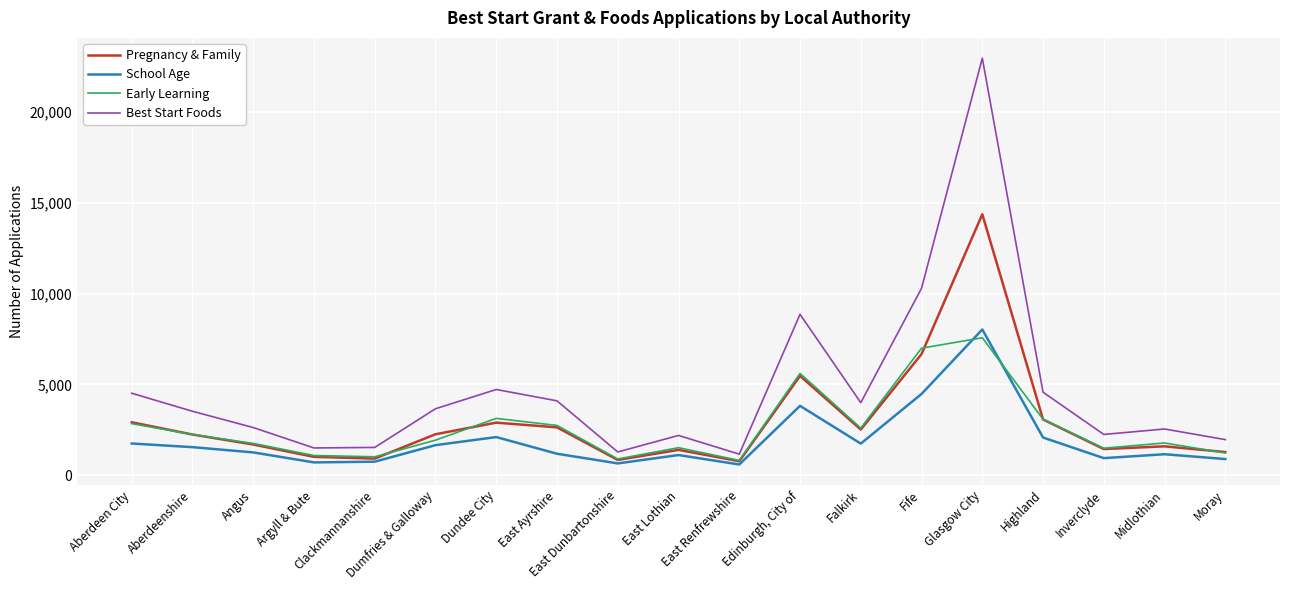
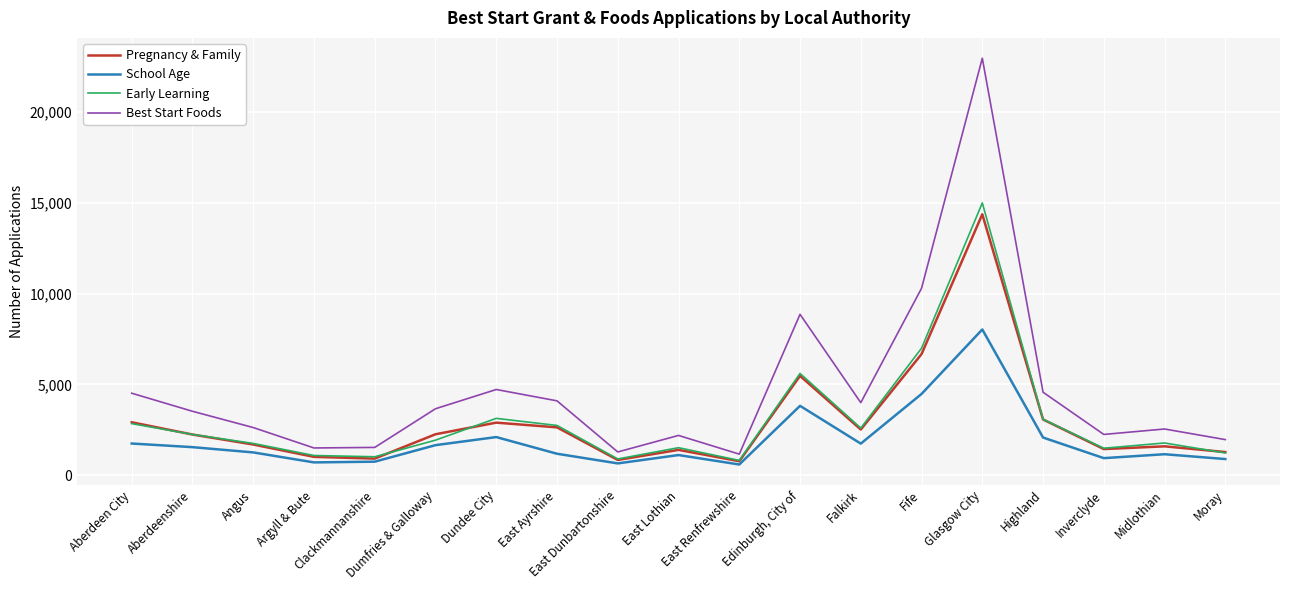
  {
    "Pregnancy & Family": {
      "Dumfries & Galloway": "2,300",
      "Dundee City": "2,900",
      "Fife": "6,700",
      "Glasgow City": "14,400",
      "Midlothian": "1,600"
    },
    "School Age": {
      "Aberdeen City": "1,700",
      "Aberdeenshire": "1,500",
      "Angus": "1,300",
      "Argyll & Bute": "700",
      "Clackmannanshire": "700",
      "Dumfries & Galloway": "1,700",
      "Dundee City": "2,100",
      "East Ayrshire": "1,200",
      "East Dunbartonshire": "600",
      "East Lothian": "1,100",
      "East Renfrewshire": "600",
      "Edinburgh, City of": "3,800",
      "Falkirk": "1,700",
      "Fife": "4,500",
      "Glasgow City": "8,000",
      "Highland": "2,100",
      "Inverclyde": "900",
      "Midlothian": "1,200",
      "Moray": "900"
    },
    "Early Learning": {
      "Dumfries & Galloway": "1,900",
      "Dundee City": "3,100",
      "Fife": "7,000",
-     "Glasgow City": "7,600",
+     "Glasgow City": "15,000",
      "Midlothian": "1,800"
    },
    "Best Start Foods": {
      "Aberdeen City": "4,500",
      "Aberdeenshire": "3,500",
      "Angus": "2,600",
      "Argyll & Bute": "1,500",
      "Clackmannanshire": "1,500",
      "Dumfries & Galloway": "3,700",
      "Dundee City": "4,700",
      "East Ayrshire": "4,100",
      "East Dunbartonshire": "1,300",
      "East Lothian": "2,200",
      "East Renfrewshire": "1,200",
      "Edinburgh, City of": "8,900",
      "Falkirk": "4,000",
      "Fife": "10,300",
      "Glasgow City": "23,000",
      "Highland": "4,600",
      "Inverclyde": "2,200",
      "Midlothian": "2,500",
      "Moray": "2,000"
    }
  }
